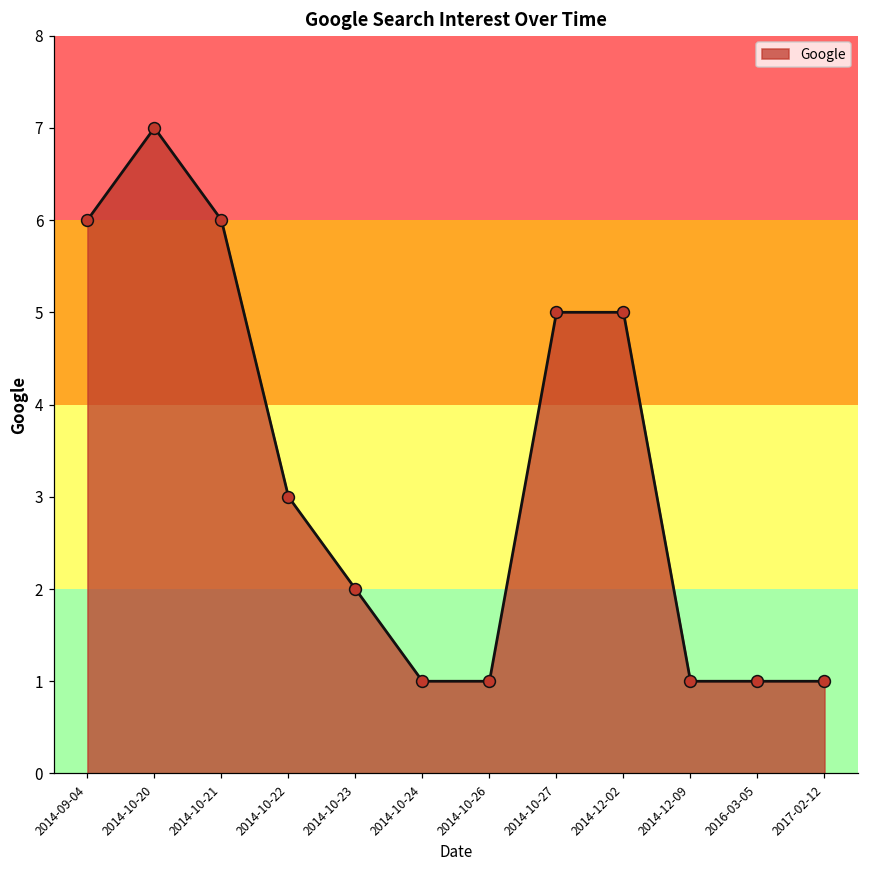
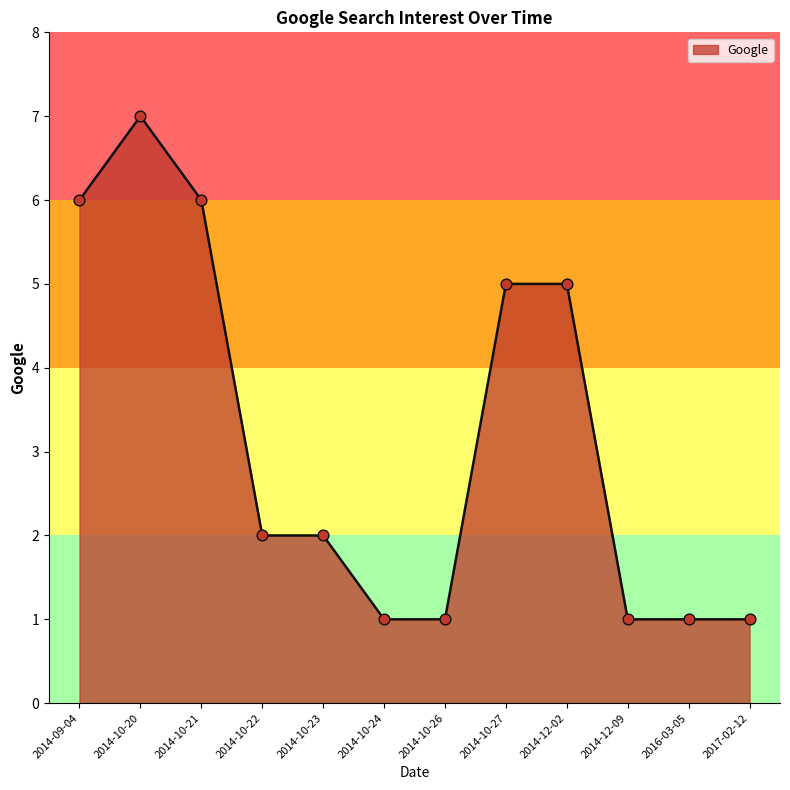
  {
    "2014-09-04": 6,
    "2014-10-20": 7,
    "2014-10-21": 6,
-   "2014-10-22": 3,
+   "2014-10-22": 2,
    "2014-10-23": 2,
    "2014-10-24": 1,
    "2014-10-26": 1,
    "2014-10-27": 5,
    "2014-12-02": 5,
    "2014-12-09": 1,
    "2016-03-05": 1,
    "2017-02-12": 1
  }
